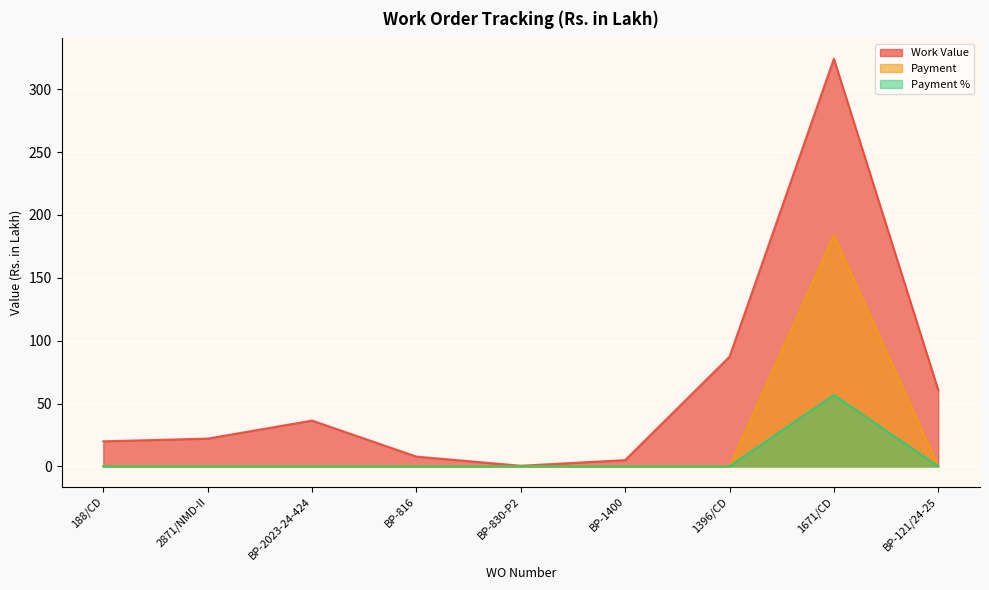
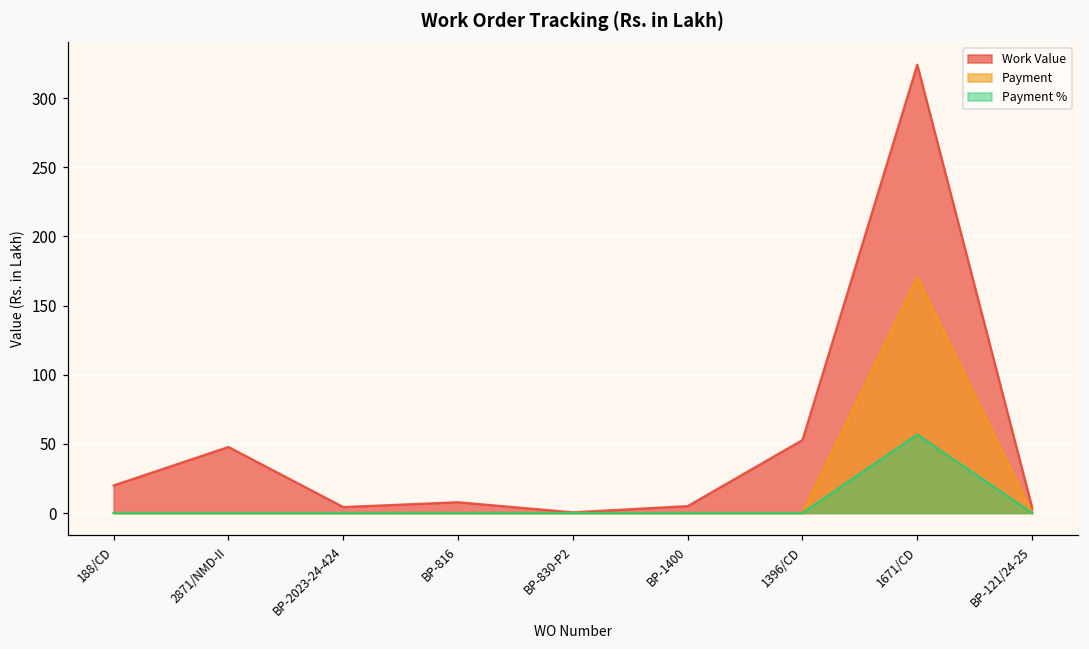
  {
    "Work Value": {
      "188/CD": 20,
-     "2871/NMD-II": 22,
-     "BP-2023-24-424": 36,
+     "2871/NMD-II": 48,
+     "BP-2023-24-424": 4,
      "BP-816": 8,
      "BP-1400": 5,
-     "1396/CD": 87,
+     "1396/CD": 53,
      "1671/CD": 324,
-     "BP-121/24-25": 61
+     "BP-121/24-25": 4
    },
    "Payment": {
-     "1671/CD": 184
+     "1671/CD": 170
    },
    "Payment %": {
      "1671/CD": 57
    }
  }
